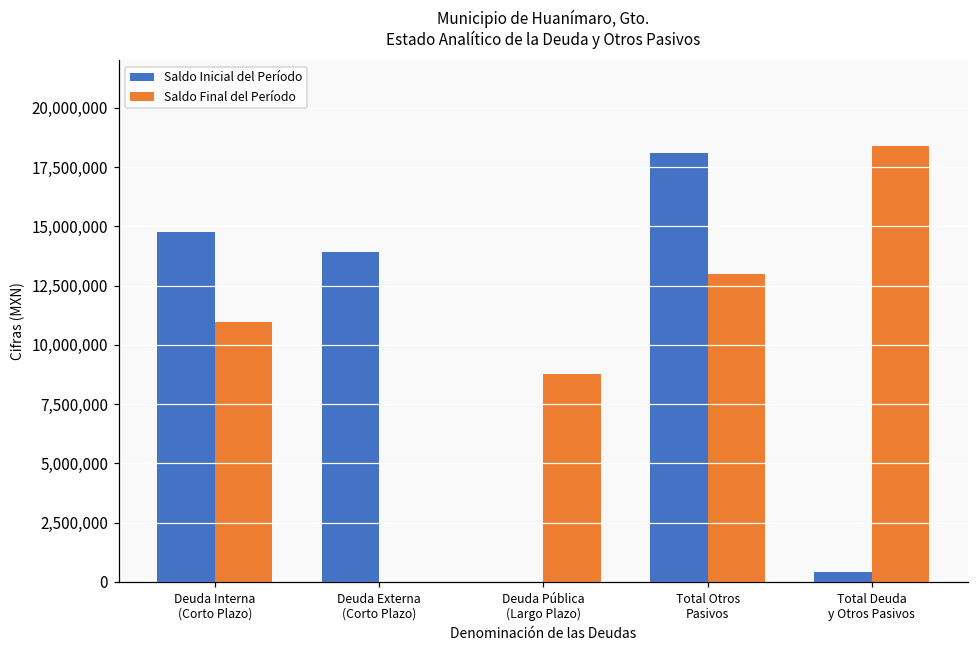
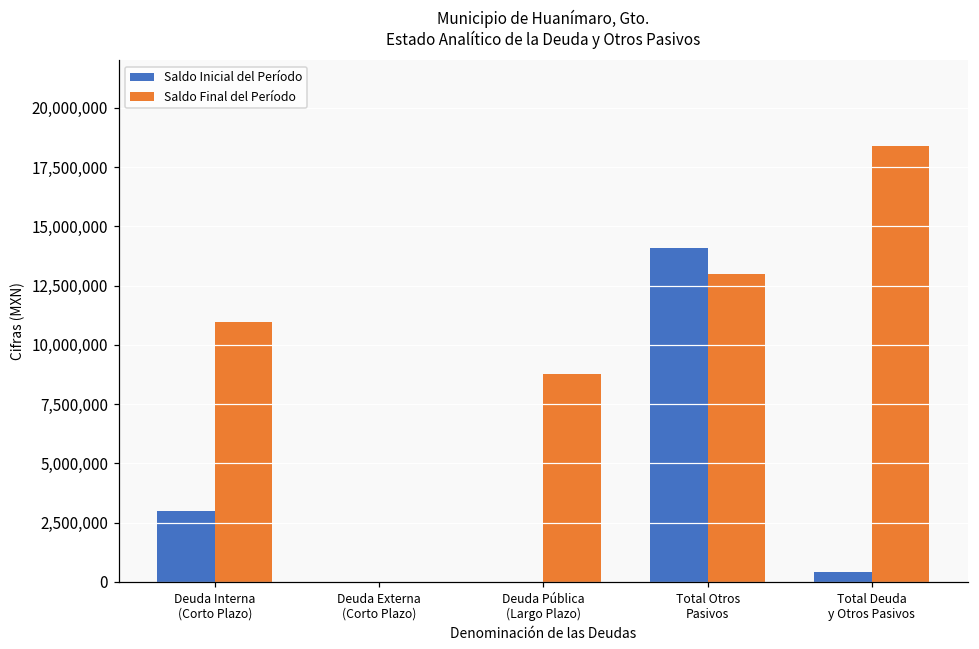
  {
    "Saldo Inicial del Período": {
-     "Deuda Interna (Corto Plazo)": "14,700,000",
-     "Deuda Externa (Corto Plazo)": "13,900,000",
+     "Deuda Interna (Corto Plazo)": "3,000,000",
+     "Deuda Externa (Corto Plazo)": "0",
      "Deuda Pública (Largo Plazo)": "0",
-     "Total Otros Pasivos": "18,100,000",
+     "Total Otros Pasivos": "14,100,000",
      "Total Deuda y Otros Pasivos": "400,000"
    },
    "Saldo Final del Período": {
      "Deuda Interna (Corto Plazo)": "11,000,000",
      "Deuda Externa (Corto Plazo)": "0",
      "Deuda Pública (Largo Plazo)": "8,800,000",
      "Total Otros Pasivos": "13,000,000",
      "Total Deuda y Otros Pasivos": "18,400,000"
    }
  }
